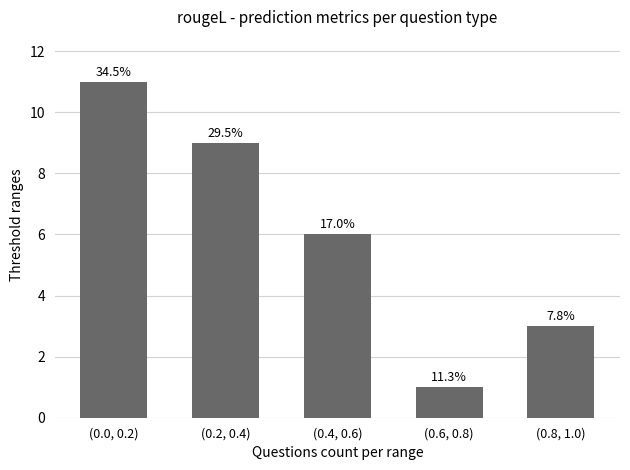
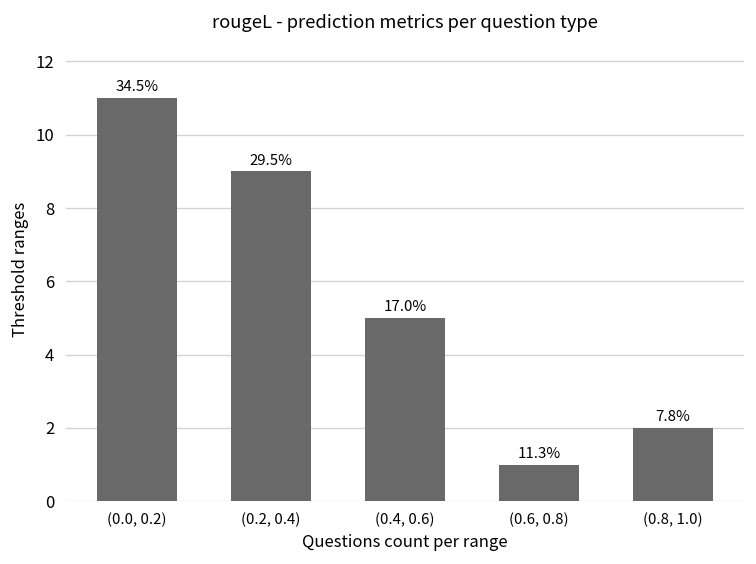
  {
-   "(0.4, 0.6)": 6,
-   "(0.8, 1.0)": 3
+   "(0.4, 0.6)": 5,
+   "(0.8, 1.0)": 2
  }
